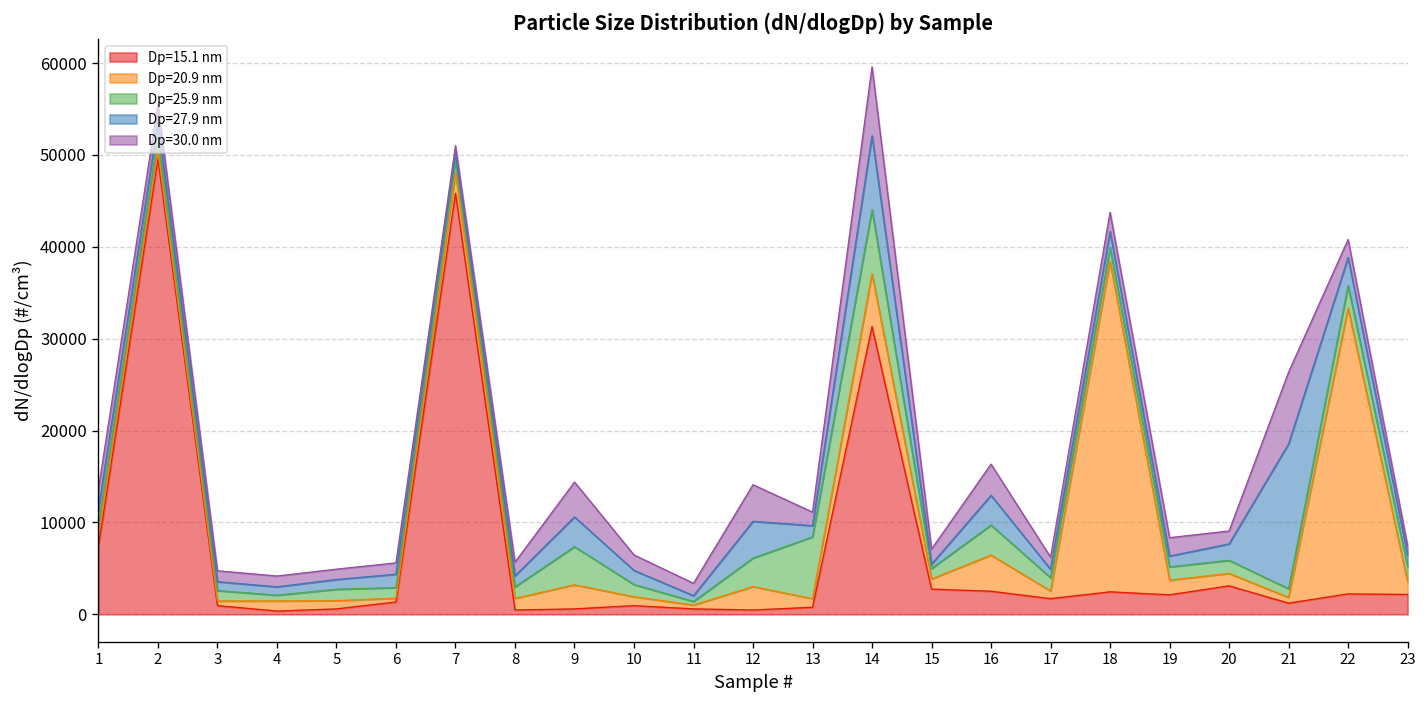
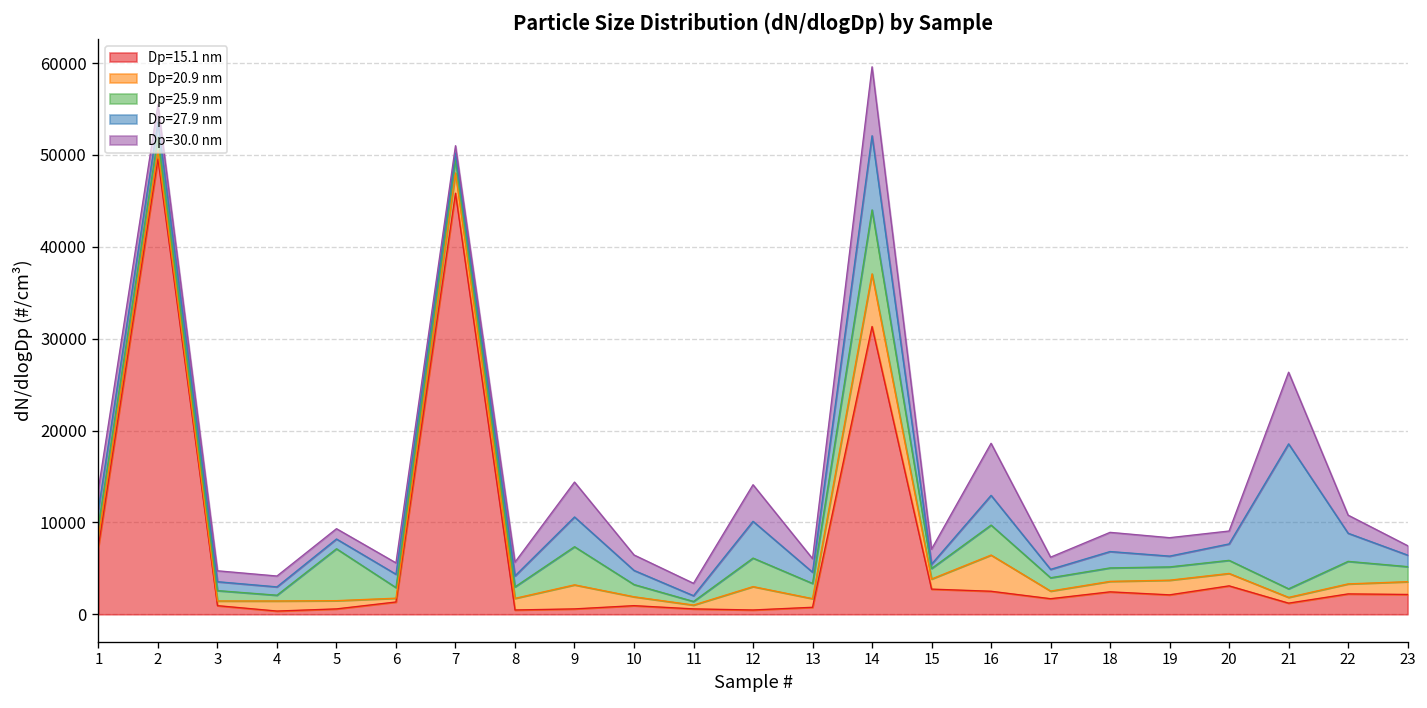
  {
    "Dp=15.1 nm": {
      "1": 7000,
      "2": 50000,
      "3": 1000,
      "4": 0,
      "5": 1000,
      "6": 1000,
      "7": 46000,
      "8": 0,
      "9": 1000,
      "10": 1000,
      "11": 1000,
      "12": 0,
      "13": 1000,
      "14": 31000,
      "15": 3000,
      "16": 3000,
      "17": 2000,
      "18": 2000,
      "19": 2000,
      "20": 3000,
      "21": 1000,
      "22": 2000,
      "23": 2000
    },
    "Dp=20.9 nm": {
      "1": 1000,
      "2": 1000,
      "3": 1000,
      "4": 1000,
      "5": 1000,
      "6": 0,
      "7": 2000,
      "8": 1000,
      "9": 3000,
      "10": 1000,
      "11": 0,
      "12": 3000,
      "13": 1000,
      "14": 6000,
      "15": 1000,
      "16": 4000,
      "17": 1000,
-     "18": 36000,
+     "18": 1000,
      "19": 2000,
      "20": 1000,
      "21": 1000,
-     "22": 31000,
+     "22": 1000,
      "23": 1000
    },
    "Dp=25.9 nm": {
      "1": 1000,
      "3": 1000,
      "4": 1000,
-     "5": 1000,
+     "5": 6000,
      "6": 1000,
      "7": 1000,
      "8": 1000,
      "9": 4000,
      "10": 1000,
      "11": 0,
      "12": 3000,
-     "13": 7000,
+     "13": 2000,
      "14": 7000,
      "15": 1000,
      "16": 3000,
      "17": 1000,
      "18": 1000,
      "19": 1000,
      "20": 1000,
      "21": 1000,
      "22": 2000,
      "23": 2000
    },
    "Dp=27.9 nm": {
      "1": 2000,
      "3": 1000,
      "4": 1000,
      "5": 1000,
      "6": 1000,
      "7": 1000,
      "8": 1000,
      "9": 3000,
      "10": 2000,
      "11": 1000,
      "12": 4000,
      "13": 1000,
      "14": 8000,
      "15": 0,
      "16": 3000,
      "17": 1000,
      "18": 2000,
      "19": 1000,
      "20": 2000,
      "21": 16000,
      "22": 3000,
      "23": 1000
    },
    "Dp=30.0 nm": {
      "1": 2000,
      "3": 1000,
      "4": 1000,
      "5": 1000,
      "6": 1000,
      "7": 1000,
      "8": 1000,
      "9": 4000,
      "10": 2000,
      "11": 1000,
      "12": 4000,
      "13": 1000,
      "14": 8000,
      "15": 2000,
-     "16": 3000,
+     "16": 6000,
      "17": 1000,
      "18": 2000,
      "19": 2000,
      "20": 1000,
      "21": 8000,
      "22": 2000,
      "23": 1000
    }
  }
